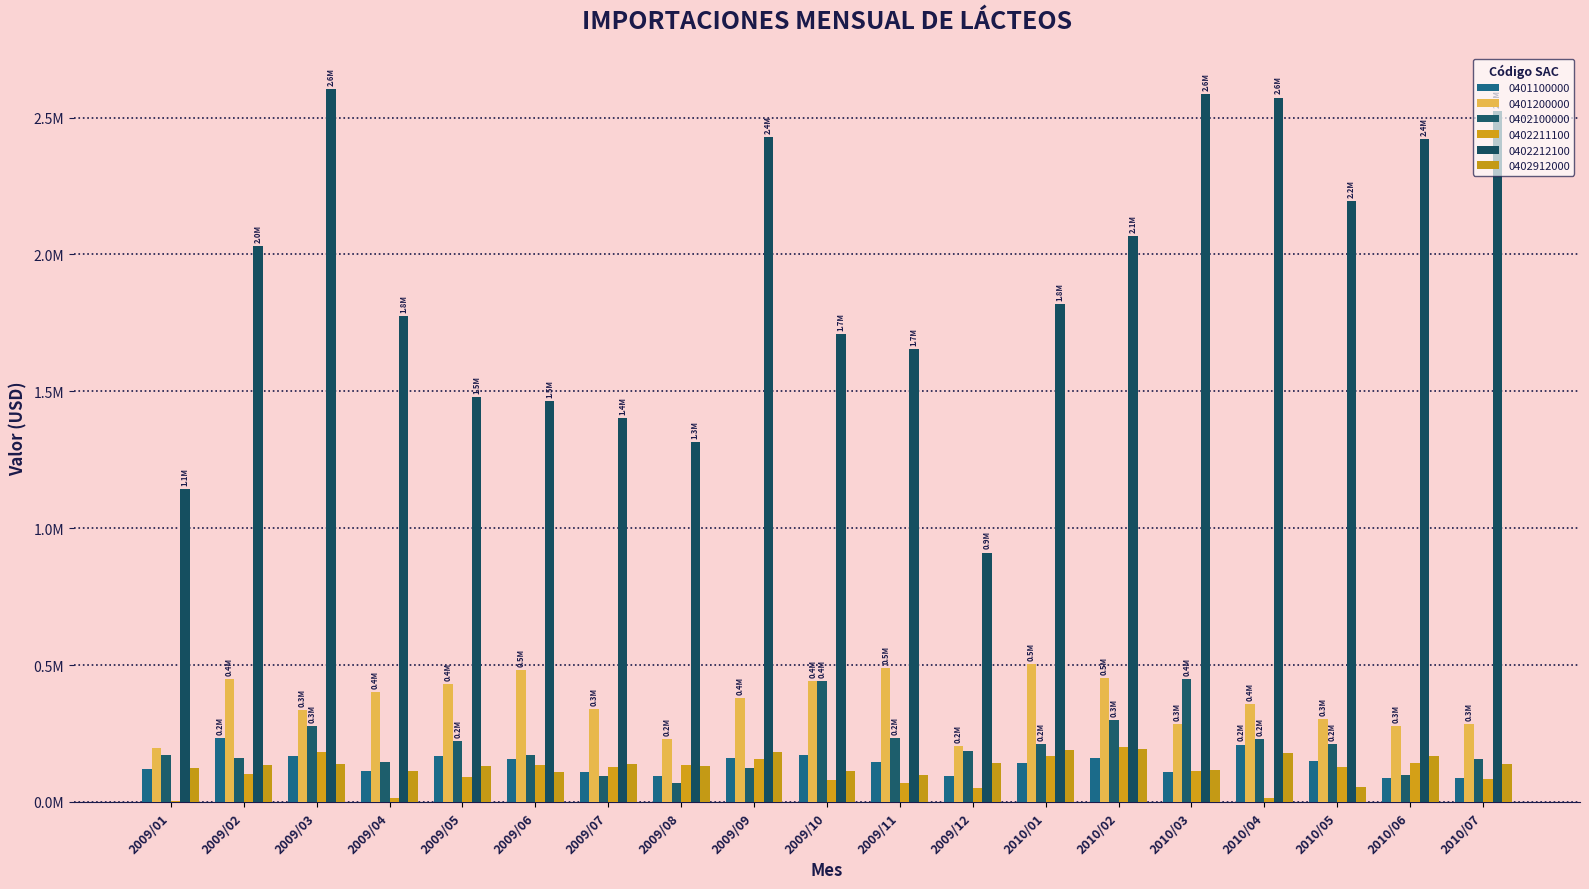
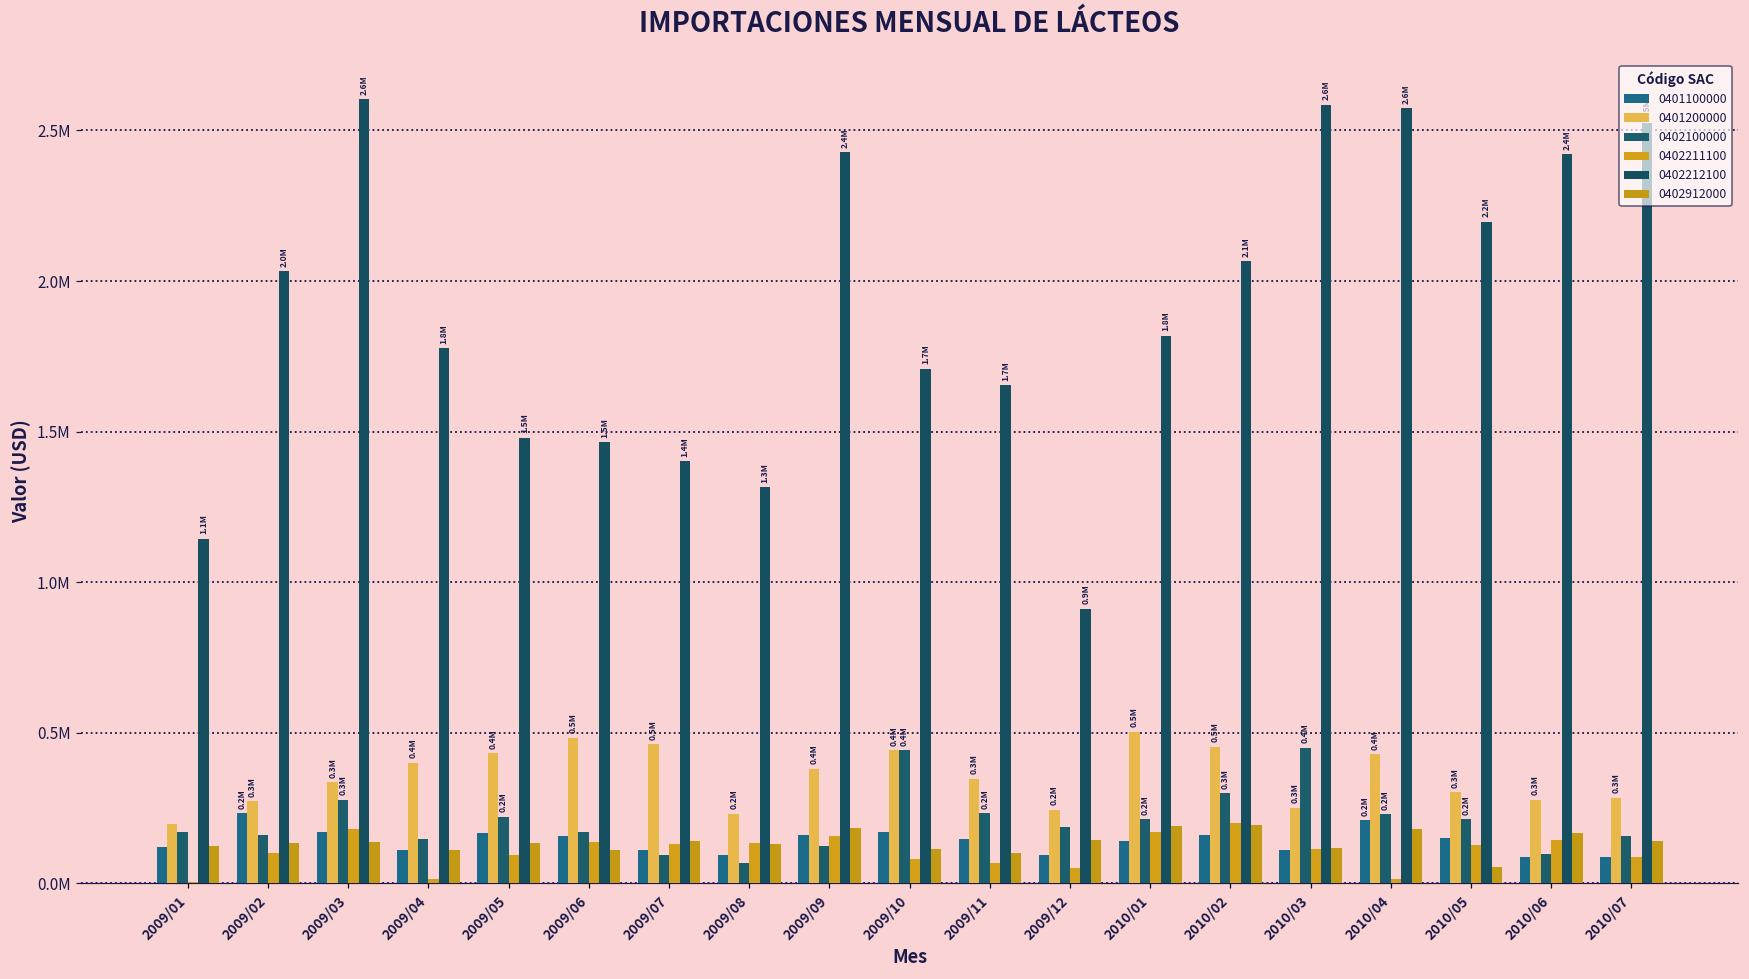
  {
    "0401200000": {
-     "2009/02": "0.4M",
+     "2009/02": "0.3M",
      "2009/03": "0.3M",
      "2009/04": "0.4M",
      "2009/05": "0.4M",
      "2009/06": "0.5M",
-     "2009/07": "0.3M",
+     "2009/07": "0.5M",
      "2009/08": "0.2M",
      "2009/09": "0.4M",
      "2009/10": "0.4M",
-     "2009/11": "0.5M",
-     "2009/12": "200000",
+     "2009/11": "0.3M",
+     "2009/12": "240000",
      "2010/01": "0.5M",
      "2010/02": "0.5M",
-     "2010/03": "280000",
-     "2010/04": "360000",
+     "2010/03": "250000",
+     "2010/04": "430000",
      "2010/05": "0.3M",
      "2010/06": "0.3M",
      "2010/07": "0.3M"
    }
  }
